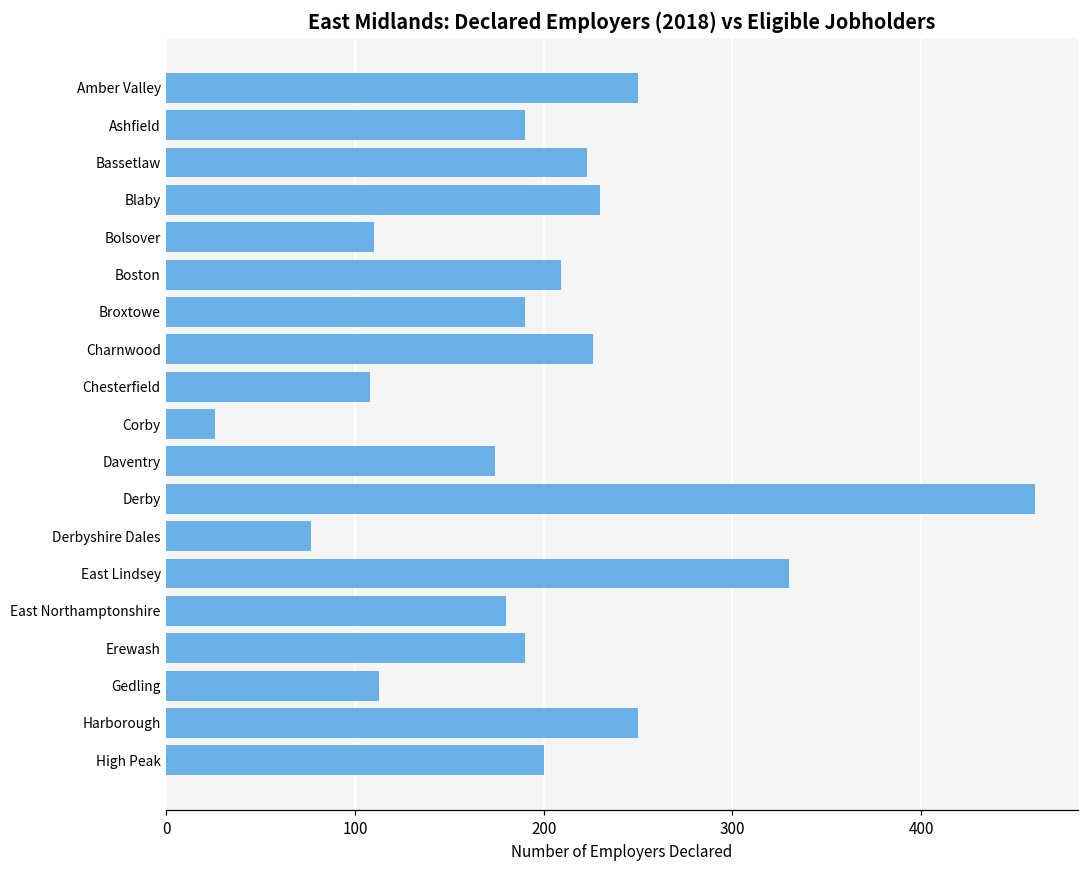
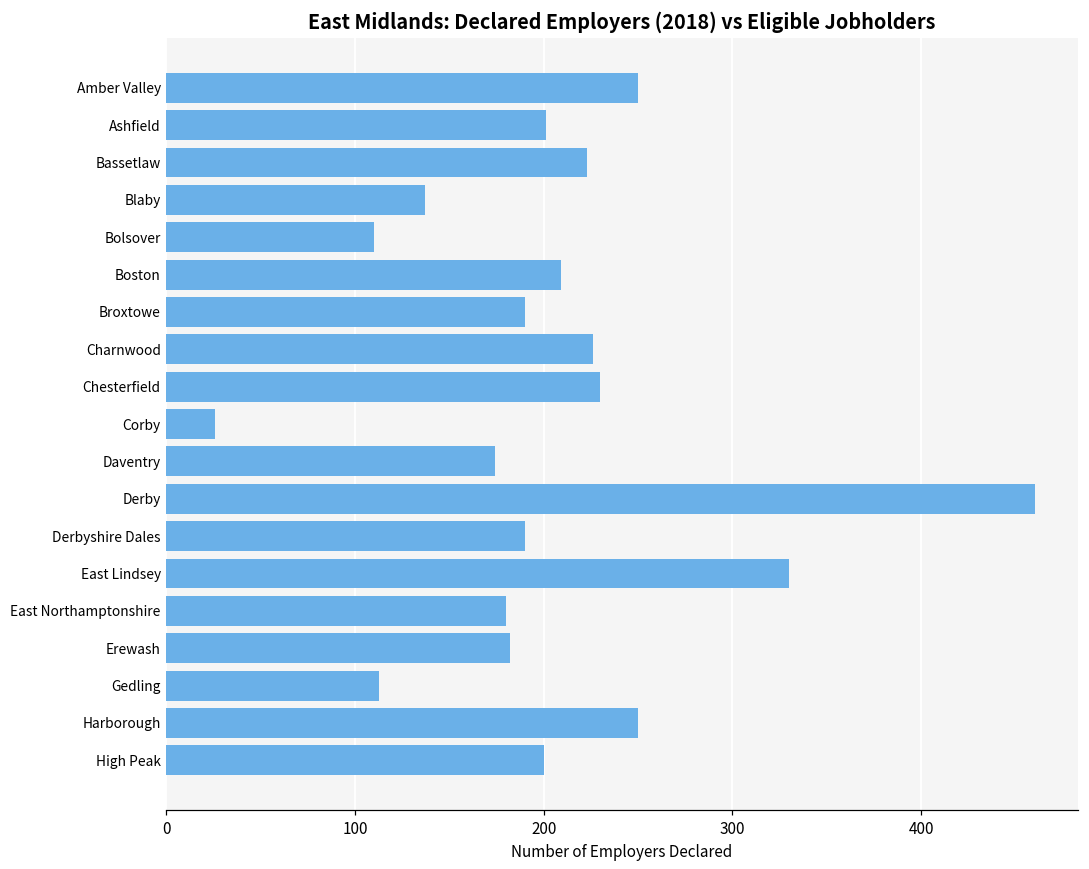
  {
    "Amber Valley": 250,
-   "Ashfield": 190,
+   "Ashfield": 201,
    "Bassetlaw": 223,
-   "Blaby": 230,
+   "Blaby": 137,
    "Bolsover": 110,
    "Boston": 209,
    "Broxtowe": 190,
    "Charnwood": 226,
-   "Chesterfield": 108,
+   "Chesterfield": 230,
    "Corby": 26,
    "Daventry": 174,
    "Derby": 460,
-   "Derbyshire Dales": 77,
+   "Derbyshire Dales": 190,
    "East Lindsey": 330,
    "East Northamptonshire": 180,
-   "Erewash": 190,
+   "Erewash": 182,
    "Gedling": 113,
    "Harborough": 250,
    "High Peak": 200
  }
